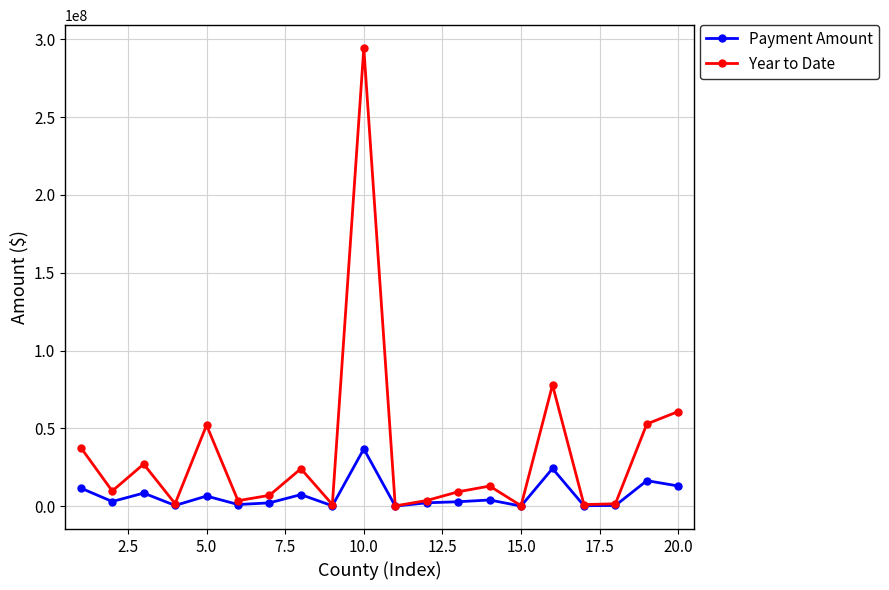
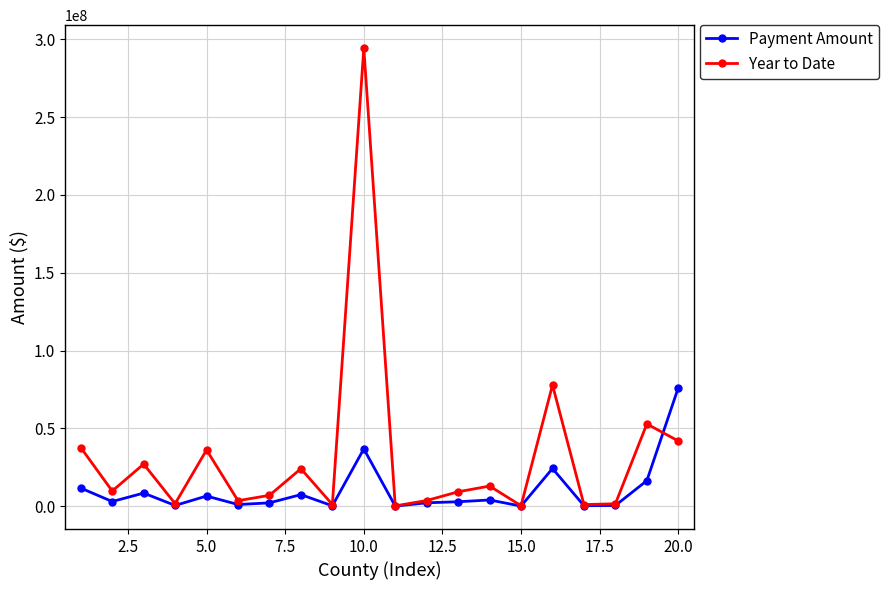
  {
    "Payment Amount": {
      "5.0": 7000000,
      "10.0": 37000000,
-     "20.0": 13000000
+     "20.0": 76000000
    },
    "Year to Date": {
-     "5.0": 52000000,
+     "5.0": 36000000,
      "10.0": 294000000,
-     "20.0": 61000000
+     "20.0": 42000000
    }
  }
